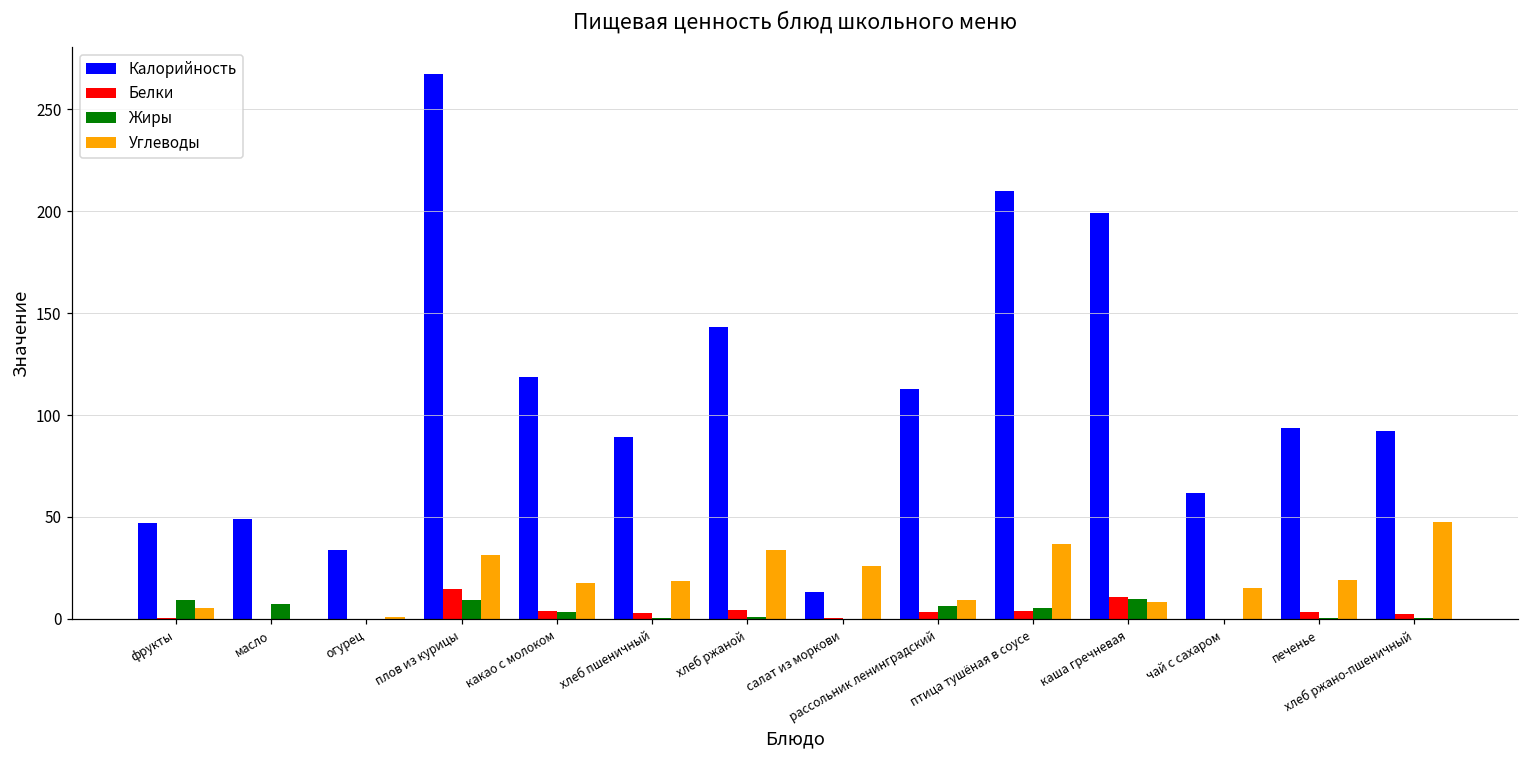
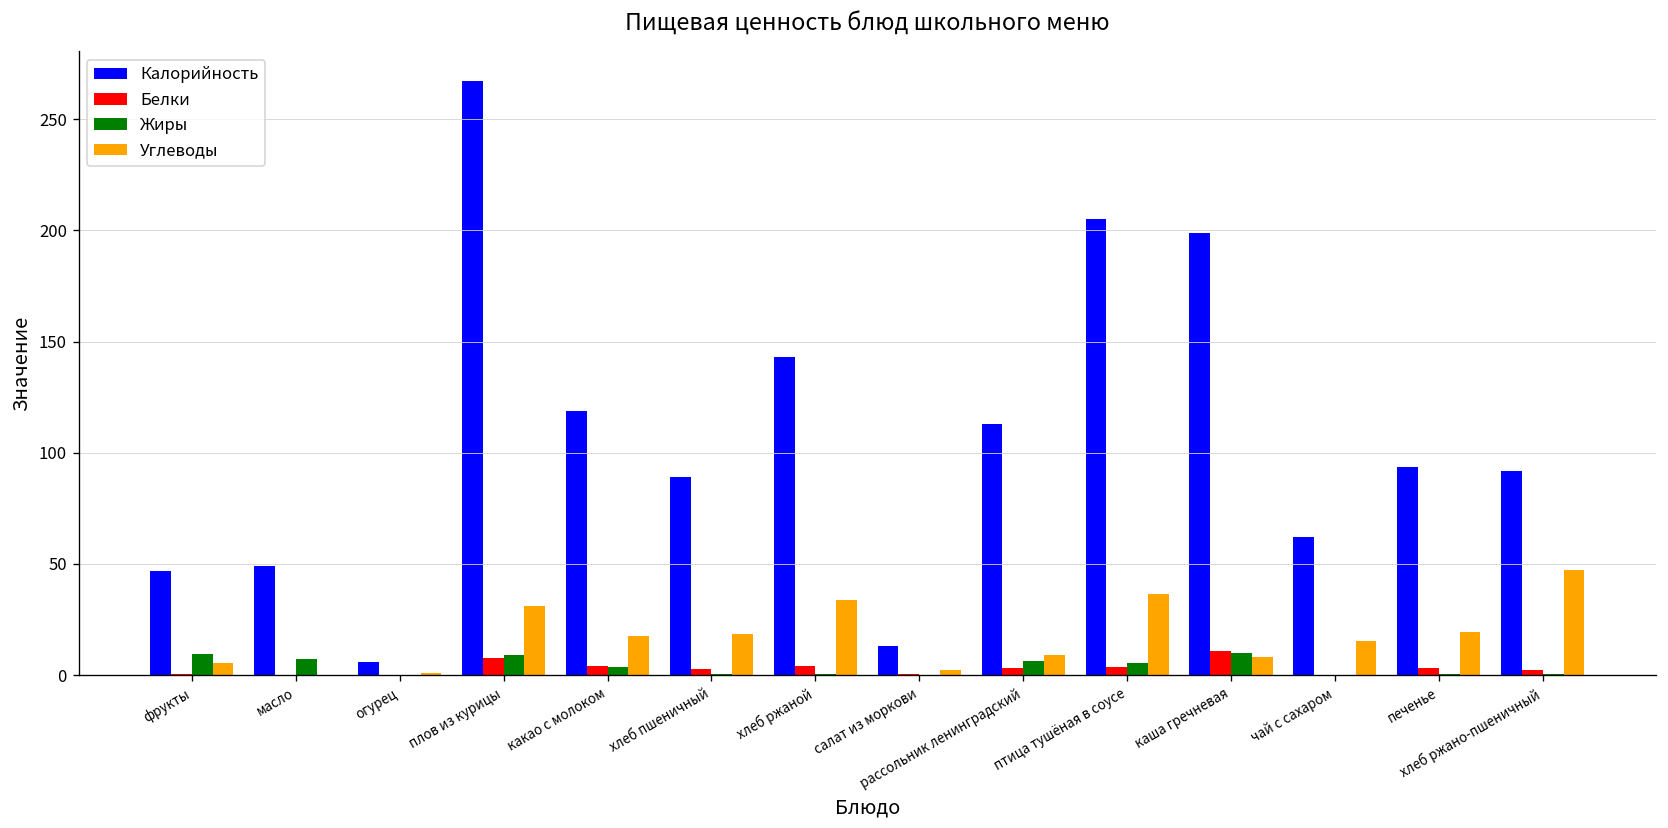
  {
    "Калорийность": {
      "фрукты": 47,
      "масло": 49,
-     "огурец": 34,
+     "огурец": 6,
      "плов из курицы": 267,
      "какао с молоком": 119,
      "хлеб пшеничный": 89,
      "хлеб ржаной": 143,
      "салат из моркови": 13,
      "рассольник ленинградский": 113,
-     "птица тушёная в соусе": 210,
+     "птица тушёная в соусе": 205,
      "каша гречневая": 199,
      "чай с сахаром": 62,
      "печенье": 94,
      "хлеб ржано-пшеничный": 92
    },
    "Белки": {
-     "плов из курицы": 15,
+     "плов из курицы": 8,
      "какао с молоком": 4,
      "хлеб пшеничный": 3,
      "хлеб ржаной": 4,
      "рассольник ленинградский": 3,
      "птица тушёная в соусе": 4,
      "каша гречневая": 11,
      "печенье": 3,
      "хлеб ржано-пшеничный": 2
    },
    "Жиры": {
      "фрукты": 10,
      "масло": 7,
      "плов из курицы": 9,
      "какао с молоком": 4,
      "рассольник ленинградский": 6,
      "птица тушёная в соусе": 5,
      "каша гречневая": 10
    },
    "Углеводы": {
      "фрукты": 5,
      "плов из курицы": 31,
      "какао с молоком": 18,
      "хлеб пшеничный": 18,
      "хлеб ржаной": 34,
-     "салат из моркови": 26,
+     "салат из моркови": 2,
      "рассольник ленинградский": 9,
      "птица тушёная в соусе": 37,
      "каша гречневая": 8,
      "чай с сахаром": 15,
      "печенье": 19,
      "хлеб ржано-пшеничный": 48
    }
  }
